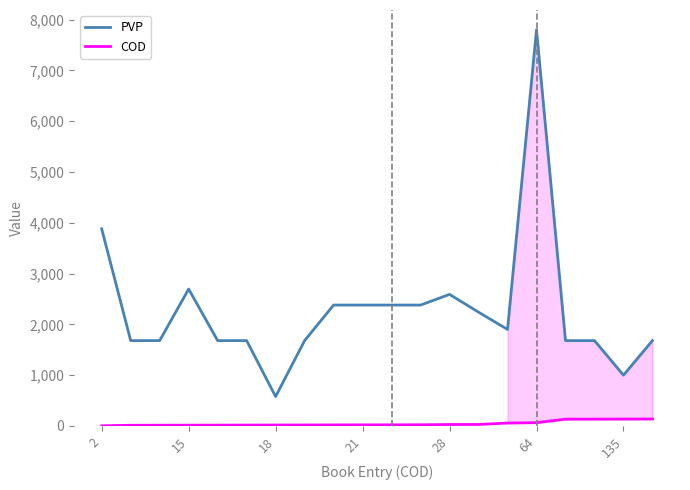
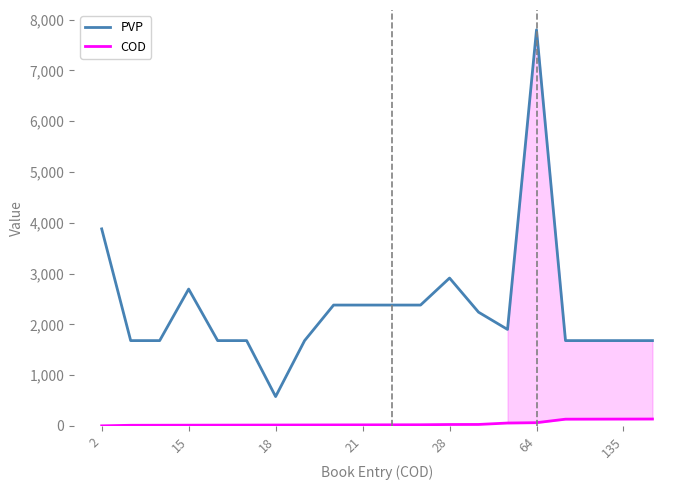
  {
    "PVP": {
      "2": "3,900",
      "15": "2,700",
      "18": "600",
      "21": "2,400",
-     "28": "2,600",
-     "135": "1,000"
+     "28": "2,900",
+     "135": "1,700"
    }
  }
